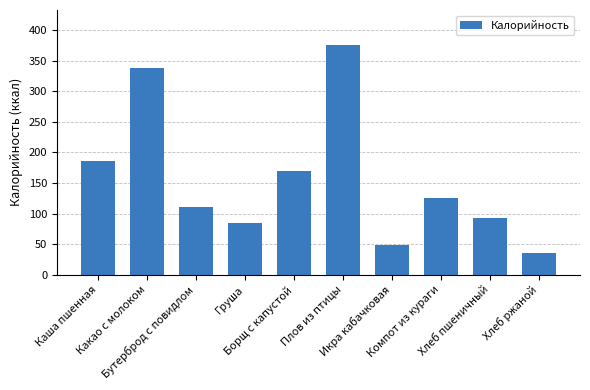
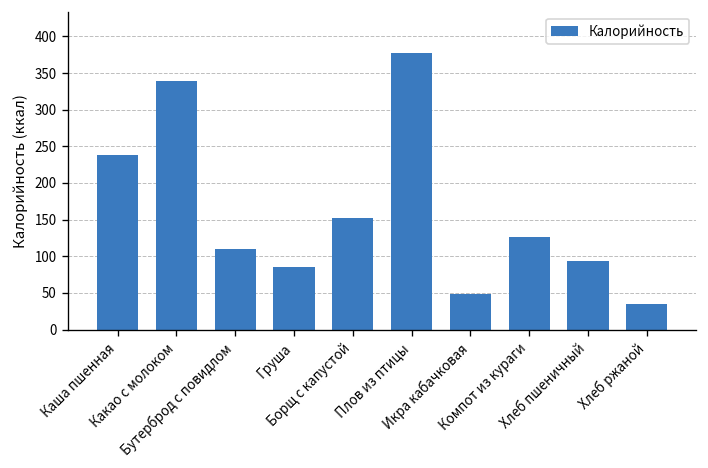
  {
-   "Каша пшенная": 190,
+   "Каша пшенная": 240,
    "Какао с молоком": 340,
    "Бутерброд с повидлом": 110,
    "Груша": 90,
-   "Борщ с капустой": 170,
+   "Борщ с капустой": 150,
    "Плов из птицы": 380,
    "Икра кабачковая": 50,
    "Компот из кураги": 130,
    "Хлеб пшеничный": 90,
    "Хлеб ржаной": 40
  }
